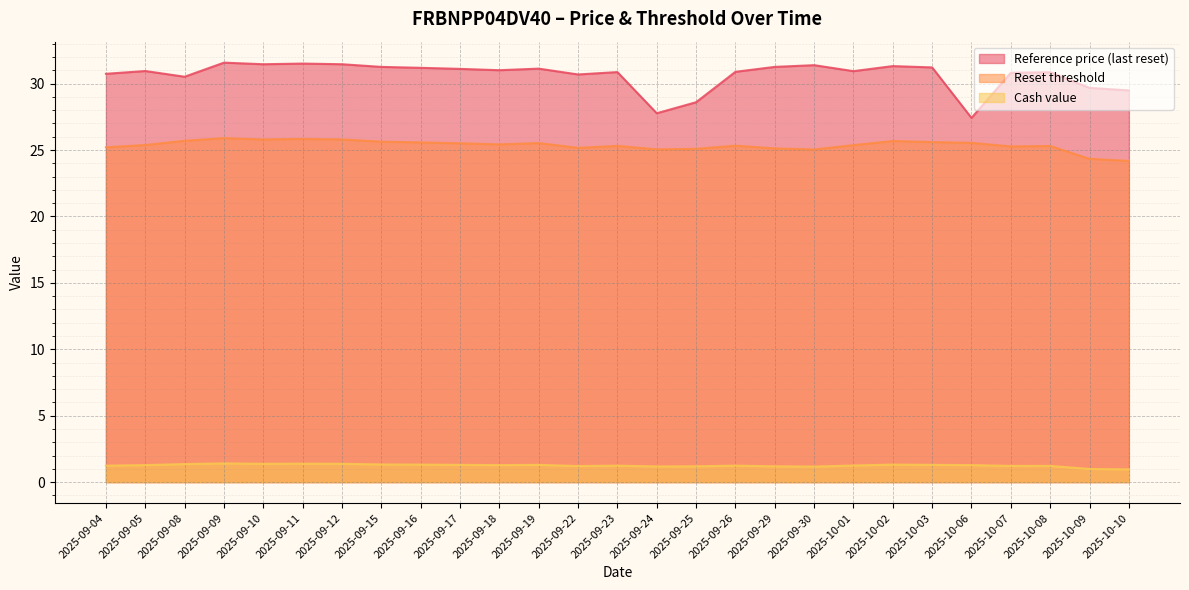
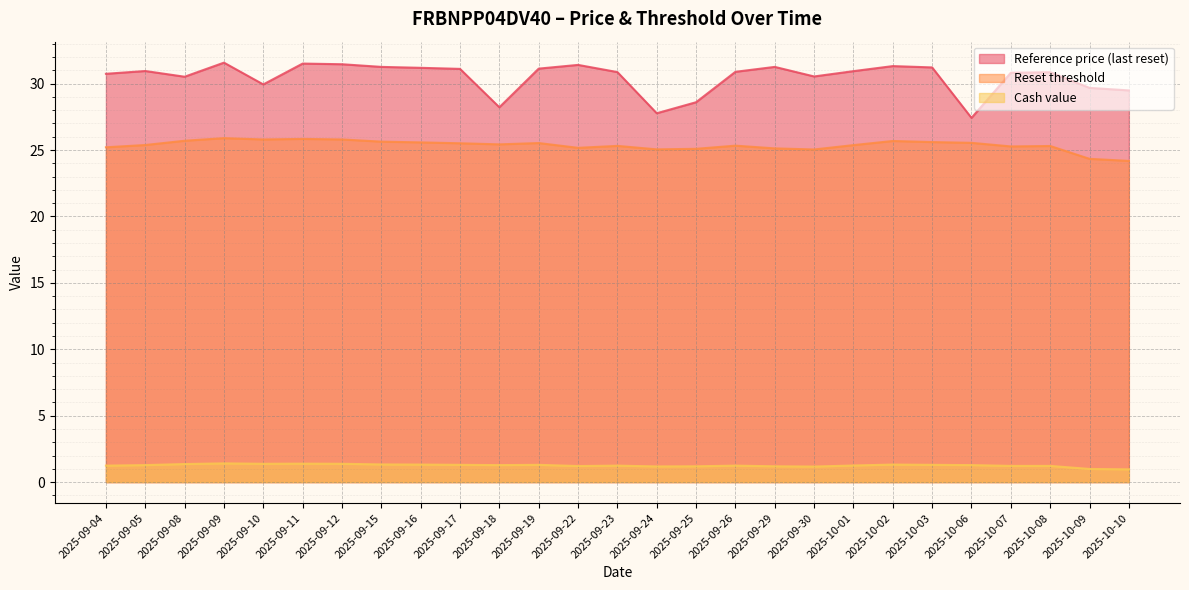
  {
    "Reference price (last reset)": {
      "2025-09-04": 30.7,
      "2025-09-05": 31.0,
      "2025-09-08": 30.5,
      "2025-09-09": 31.6,
-     "2025-09-10": 31.5,
+     "2025-09-10": 29.9,
      "2025-09-11": 31.5,
      "2025-09-12": 31.5,
      "2025-09-15": 31.3,
      "2025-09-16": 31.2,
      "2025-09-17": 31.1,
-     "2025-09-18": 31.0,
+     "2025-09-18": 28.2,
      "2025-09-19": 31.1,
-     "2025-09-22": 30.7,
+     "2025-09-22": 31.4,
      "2025-09-23": 30.9,
      "2025-09-24": 27.8,
      "2025-09-25": 28.6,
      "2025-09-26": 30.9,
      "2025-09-29": 31.3,
-     "2025-09-30": 31.4,
+     "2025-09-30": 30.5,
      "2025-10-01": 30.9,
      "2025-10-02": 31.3,
      "2025-10-03": 31.2,
      "2025-10-06": 27.4
    }
  }
